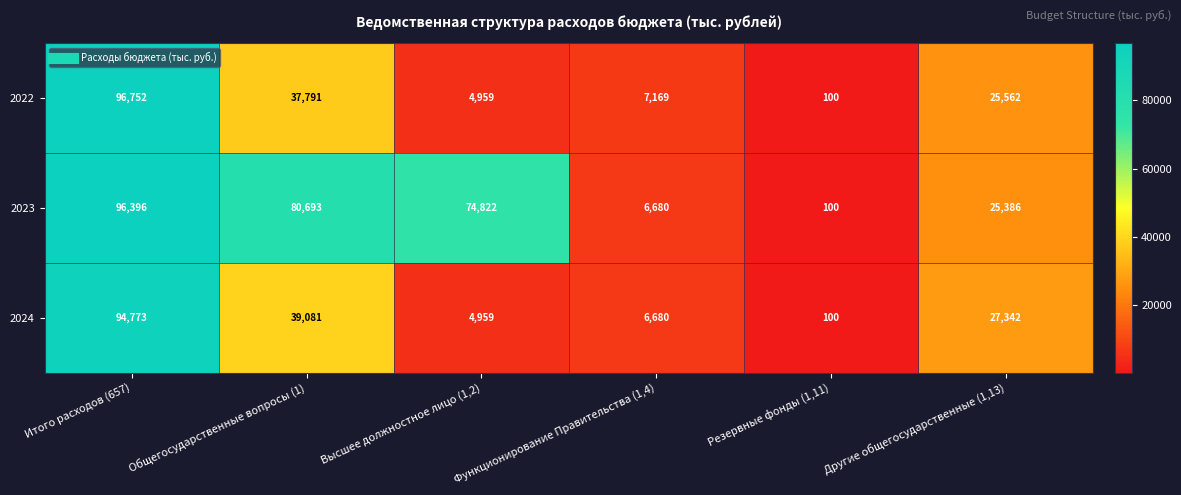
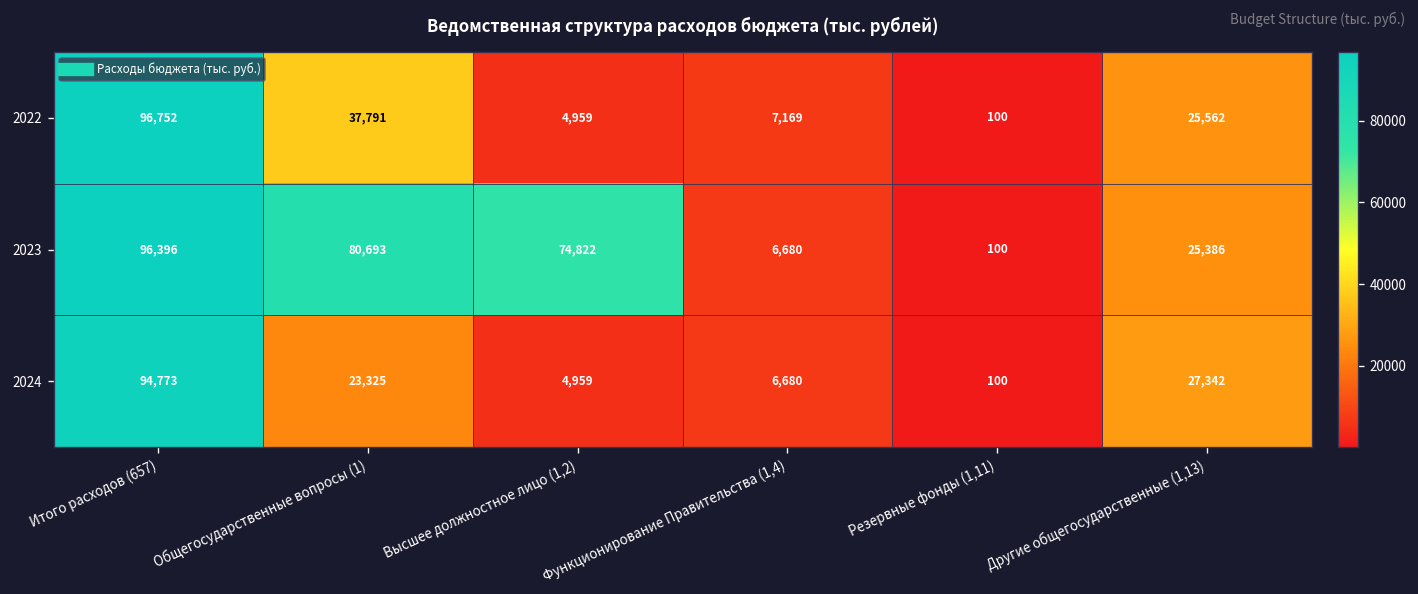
  {
    "2022": {
      "Итого расходов (657)": "96,752",
      "Общегосударственные вопросы (1)": "37,791",
      "Высшее должностное лицо (1,2)": "4,959",
      "Функционирование Правительства (1,4)": "7,169",
      "Резервные фонды (1,11)": "100",
      "Другие общегосударственные (1,13)": "25,562"
    },
    "2023": {
      "Итого расходов (657)": "96,396",
      "Общегосударственные вопросы (1)": "80,693",
      "Высшее должностное лицо (1,2)": "74,822",
      "Функционирование Правительства (1,4)": "6,680",
      "Резервные фонды (1,11)": "100",
      "Другие общегосударственные (1,13)": "25,386"
    },
    "2024": {
      "Итого расходов (657)": "94,773",
-     "Общегосударственные вопросы (1)": "39,081",
+     "Общегосударственные вопросы (1)": "23,325",
      "Высшее должностное лицо (1,2)": "4,959",
      "Функционирование Правительства (1,4)": "6,680",
      "Резервные фонды (1,11)": "100",
      "Другие общегосударственные (1,13)": "27,342"
    }
  }
